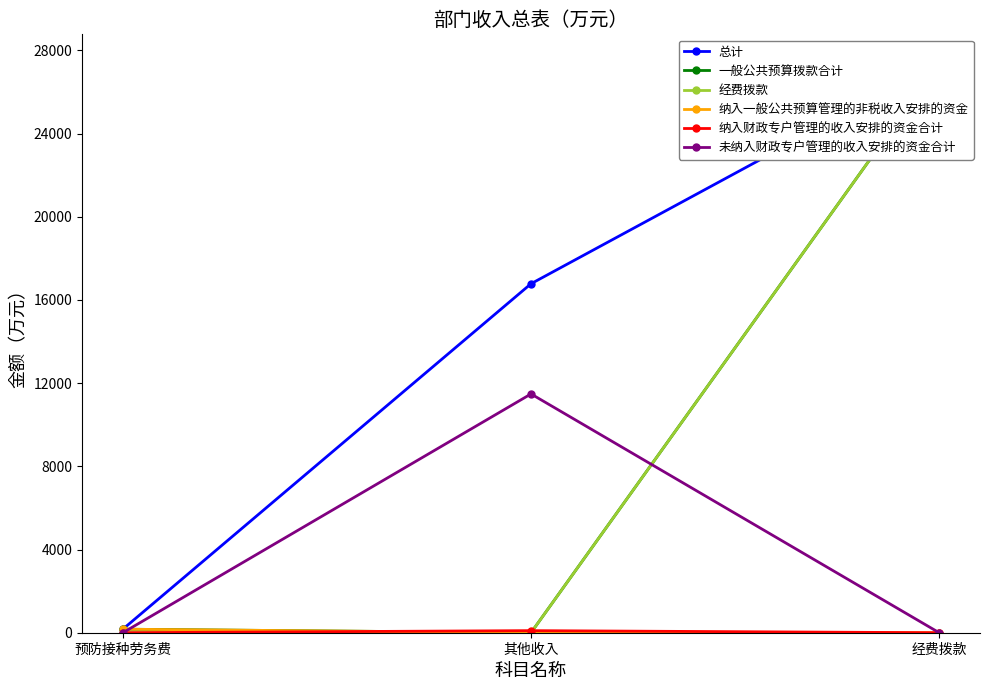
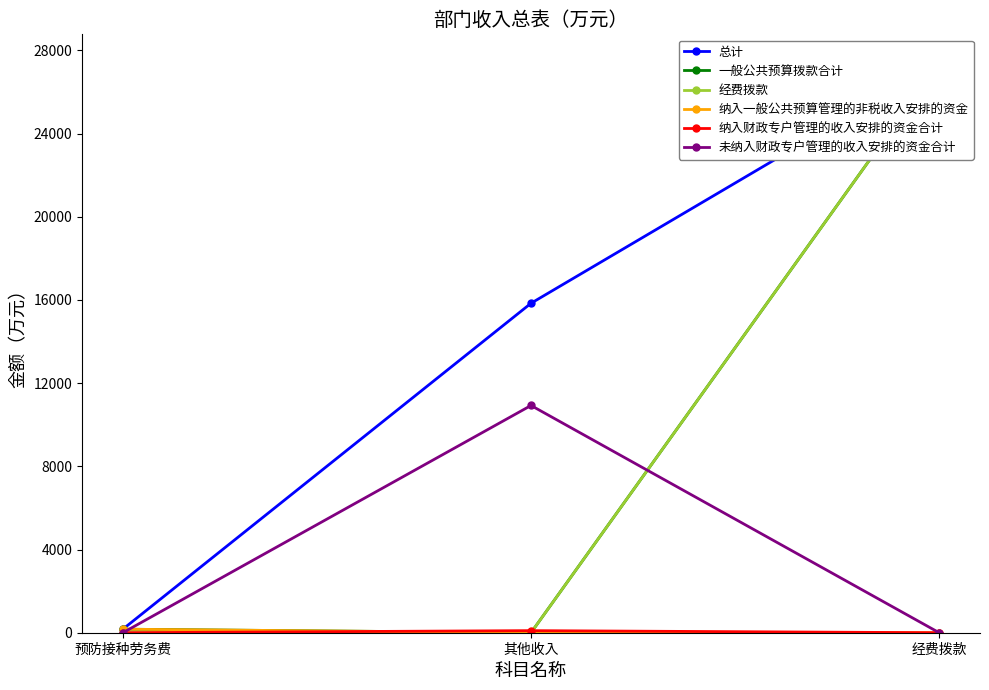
  {
    "总计": {
-     "其他收入": 16800
+     "其他收入": 15800
    },
    "未纳入财政专户管理的收入安排的资金合计": {
-     "其他收入": 11500
+     "其他收入": 10900
    }
  }
